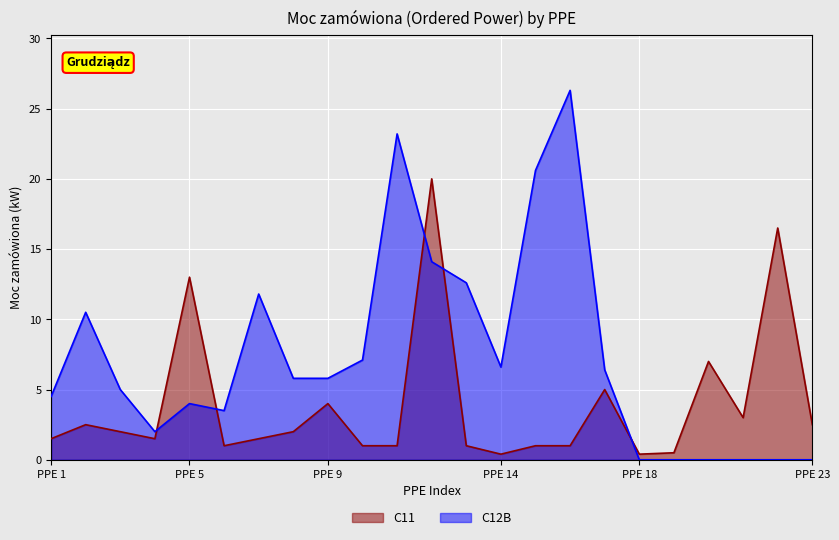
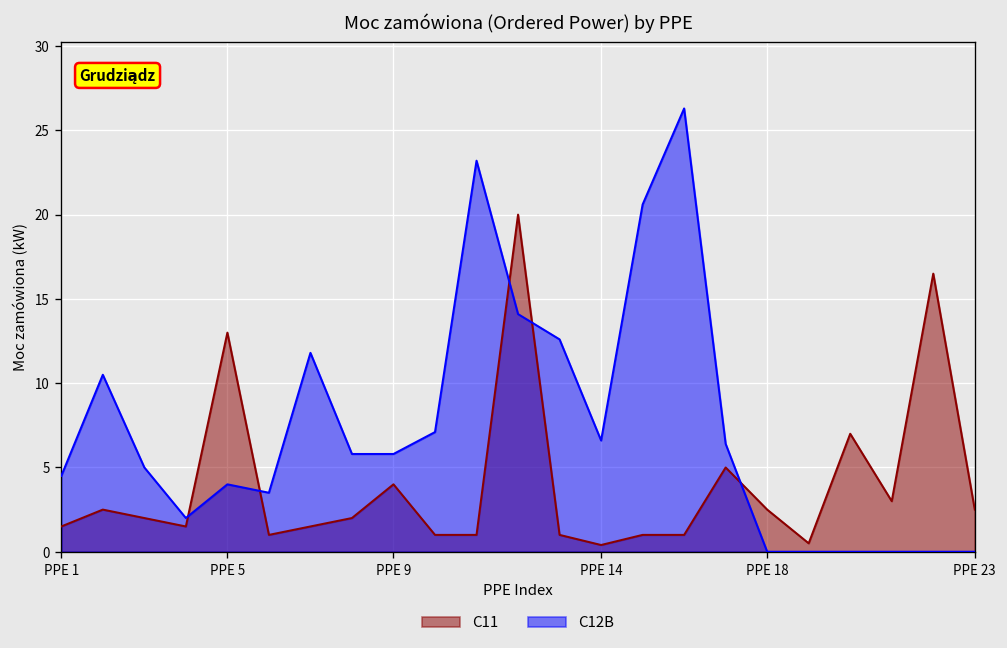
  {
    "C11": {
      "PPE 1": 1.5,
      "PPE 5": 13.0,
      "PPE 9": 4.0,
      "PPE 14": 0.4,
-     "PPE 18": 0.4,
+     "PPE 18": 2.5,
      "PPE 23": 2.5
    },
    "C12B": {
      "PPE 1": 4.5,
      "PPE 5": 4.0,
      "PPE 9": 5.8,
      "PPE 14": 6.6,
      "PPE 18": 0.0,
      "PPE 23": 0.0
    }
  }
